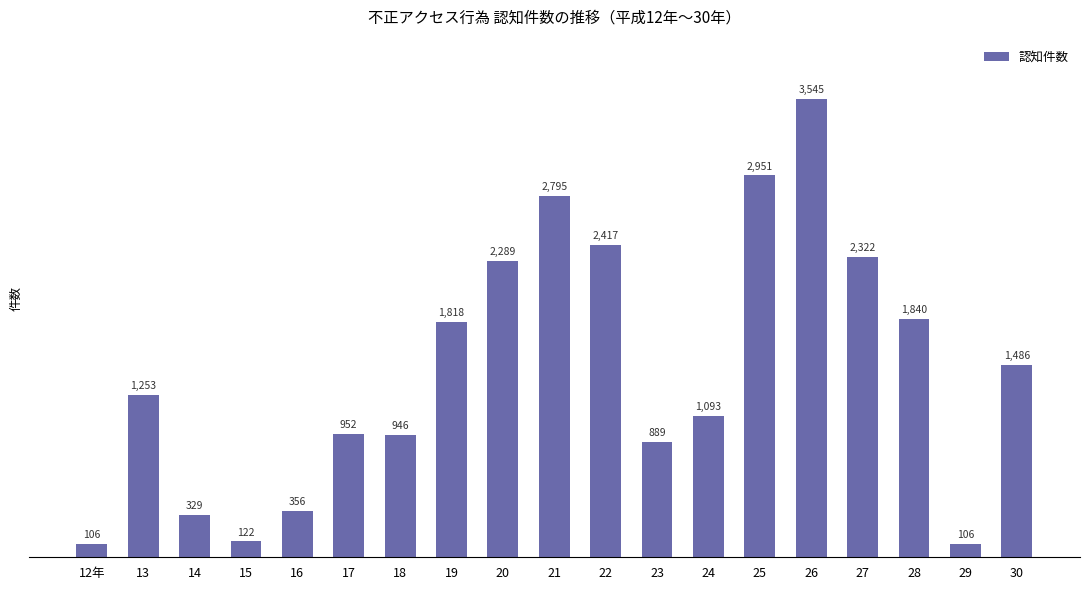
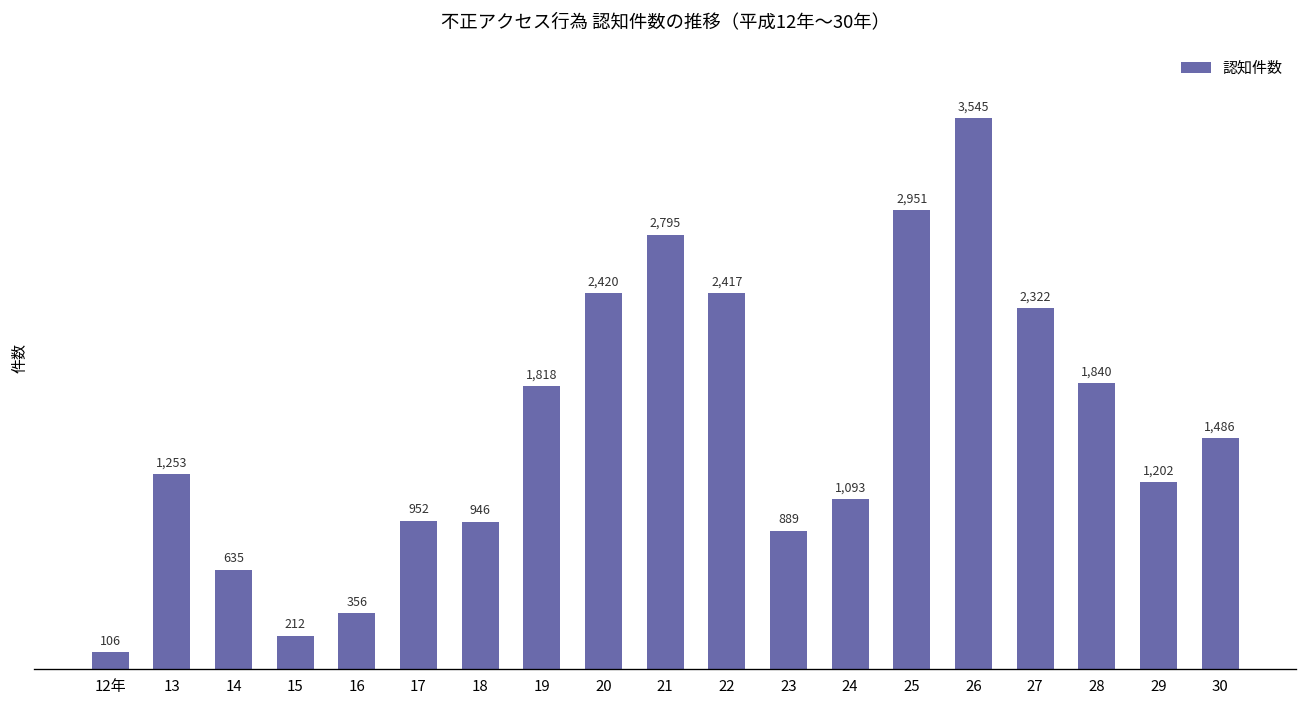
  {
    "12年": "106",
    "13": "1,253",
-   "14": "329",
-   "15": "122",
+   "14": "635",
+   "15": "212",
    "16": "356",
    "17": "952",
    "18": "946",
    "19": "1,818",
-   "20": "2,289",
+   "20": "2,420",
    "21": "2,795",
    "22": "2,417",
    "23": "889",
    "24": "1,093",
    "25": "2,951",
    "26": "3,545",
    "27": "2,322",
    "28": "1,840",
-   "29": "106",
+   "29": "1,202",
    "30": "1,486"
  }
